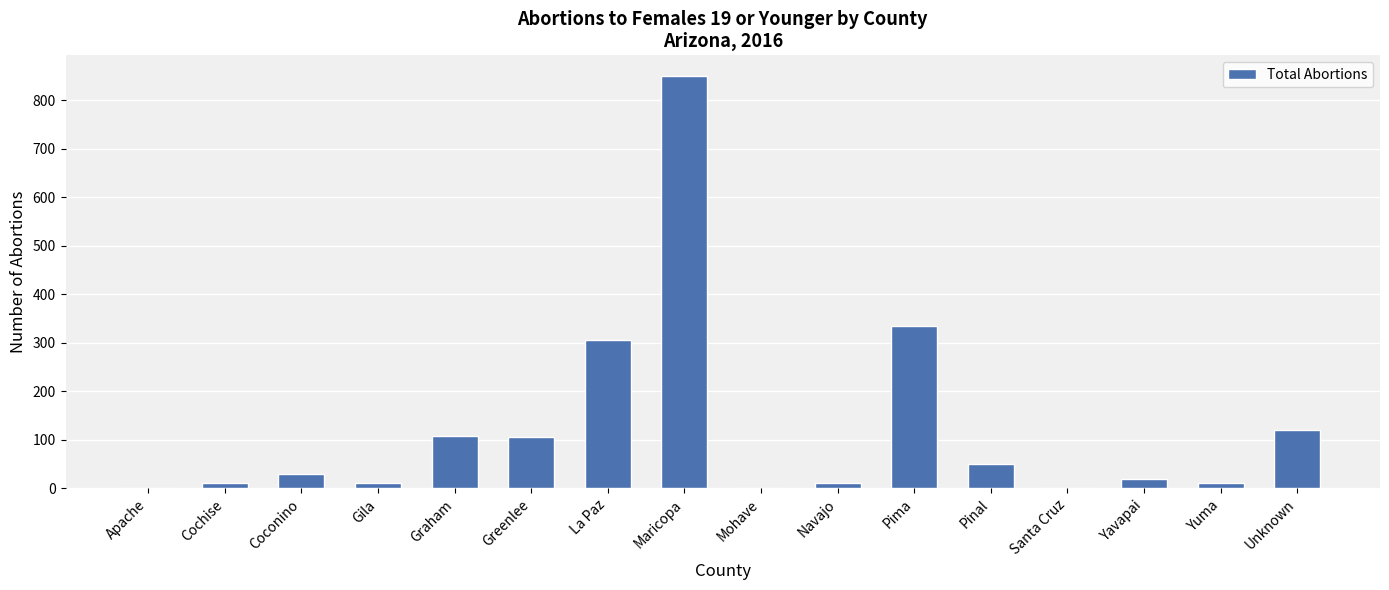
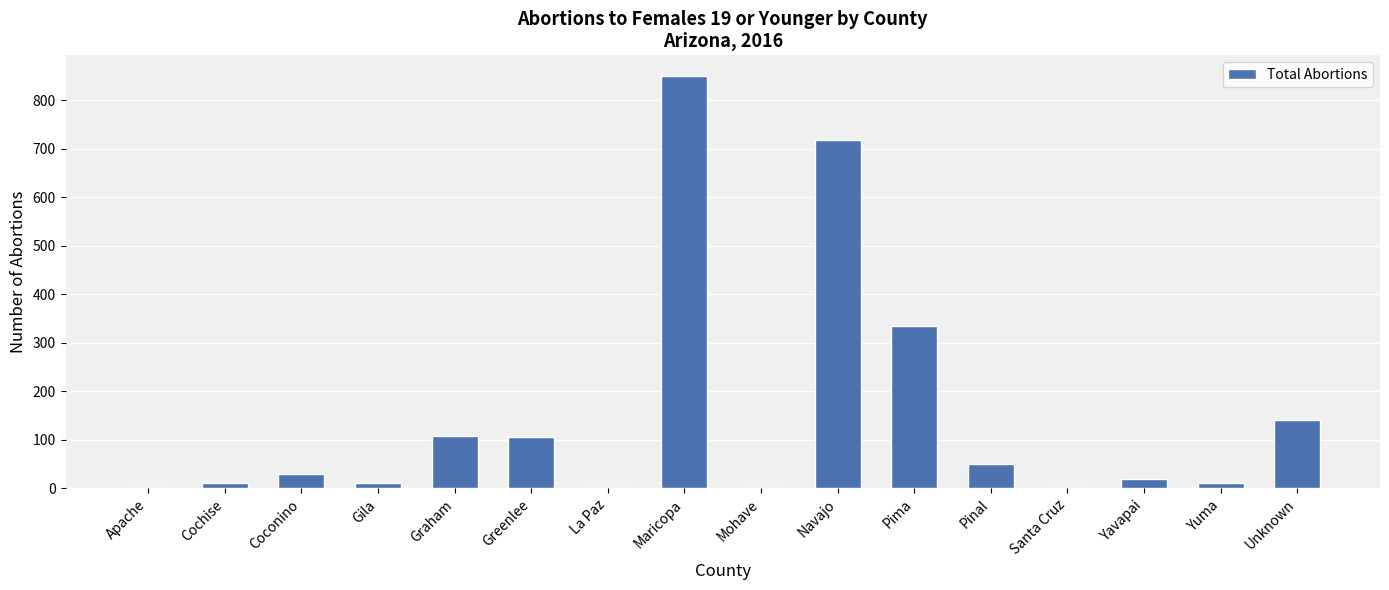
  {
    "Apache": 0,
    "Cochise": 10,
    "Coconino": 30,
    "Gila": 10,
    "Graham": 110,
    "Greenlee": 110,
-   "La Paz": 310,
+   "La Paz": 0,
    "Maricopa": 850,
    "Mohave": 0,
-   "Navajo": 10,
+   "Navajo": 720,
    "Pima": 340,
    "Pinal": 50,
    "Santa Cruz": 0,
    "Yavapai": 20,
    "Yuma": 10,
-   "Unknown": 120
+   "Unknown": 140
  }
